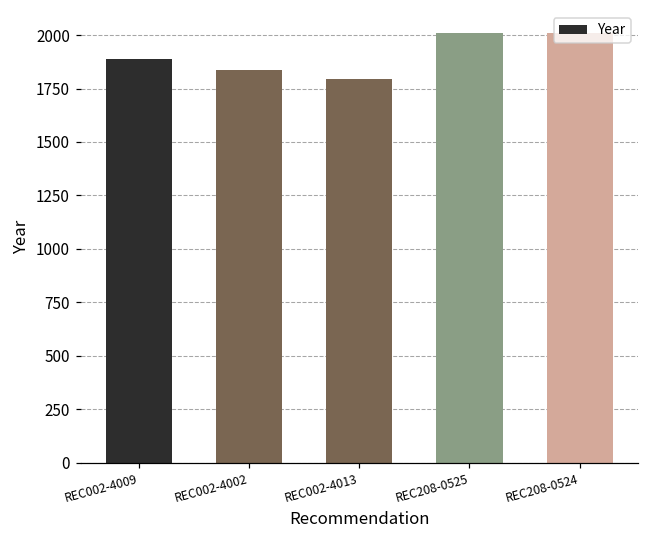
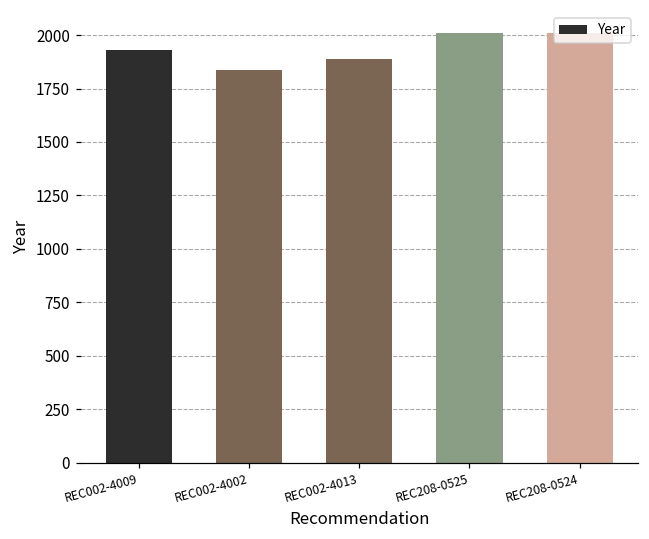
  {
-   "REC002-4009": 1890,
+   "REC002-4009": 1930,
    "REC002-4002": 1840,
-   "REC002-4013": 1800,
+   "REC002-4013": 1890,
    "REC208-0525": 2010
  }
